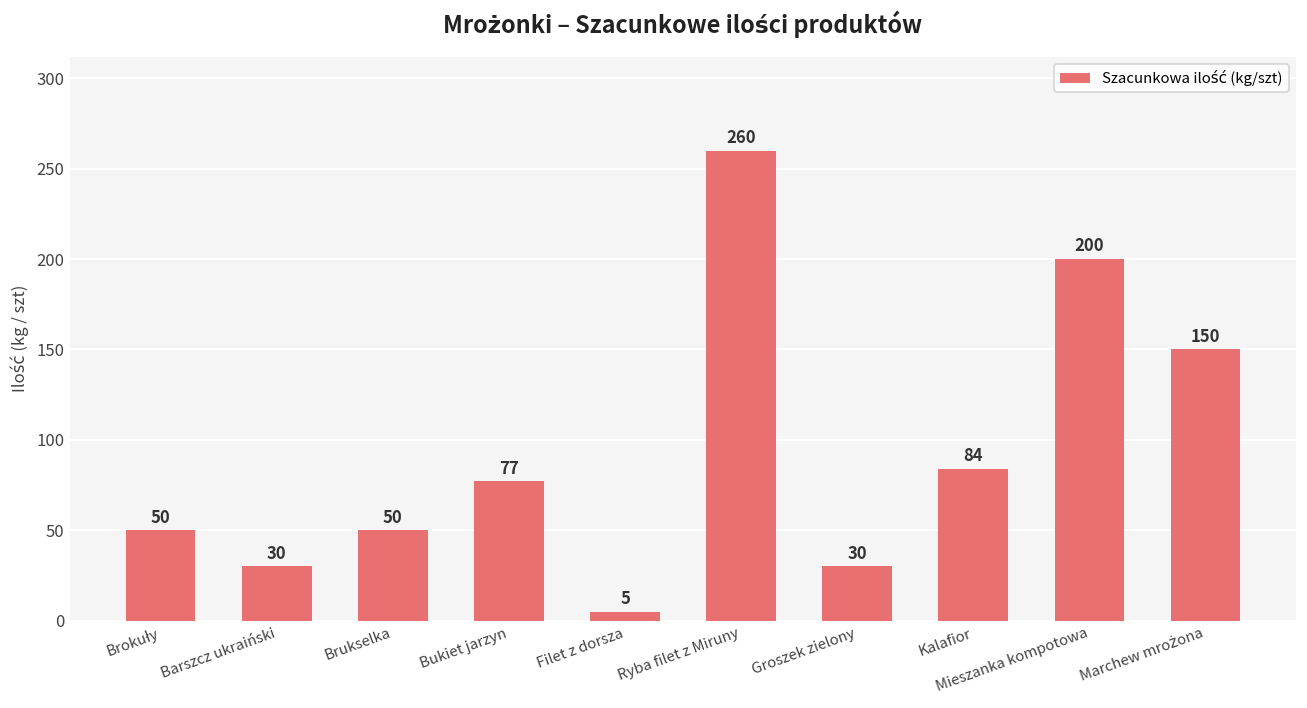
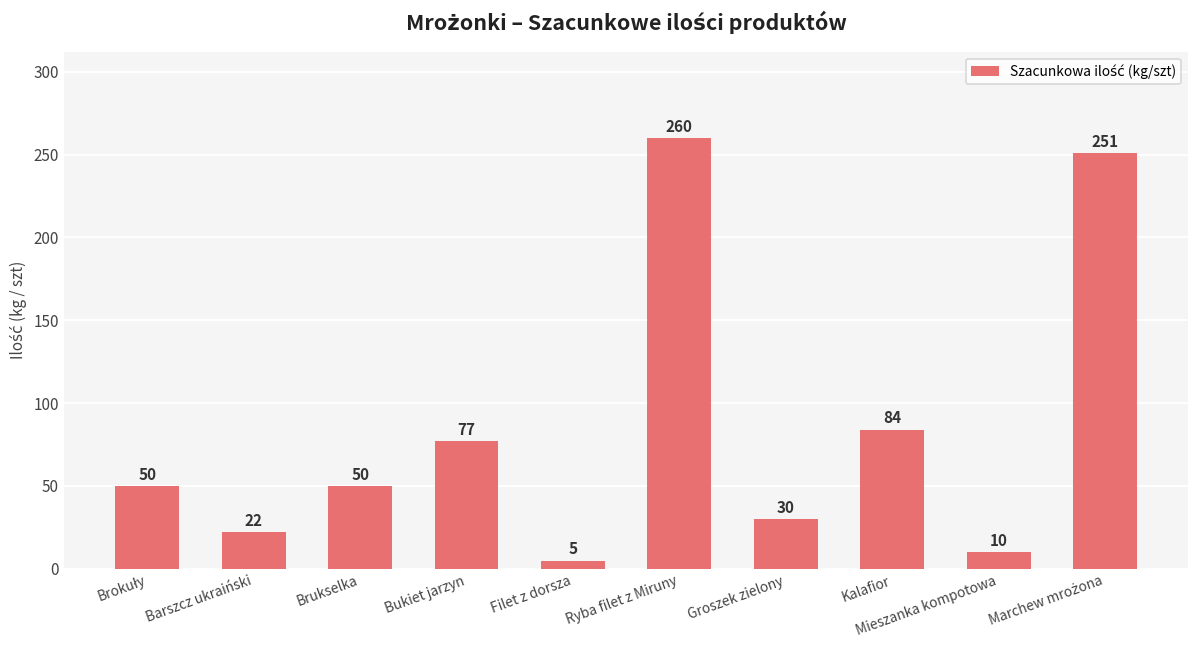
  {
    "Brokuły": 50,
-   "Barszcz ukraiński": 30,
+   "Barszcz ukraiński": 22,
    "Brukselka": 50,
    "Bukiet jarzyn": 77,
    "Filet z dorsza": 5,
    "Ryba filet z Miruny": 260,
    "Groszek zielony": 30,
    "Kalafior": 84,
-   "Mieszanka kompotowa": 200,
-   "Marchew mrożona": 150
+   "Mieszanka kompotowa": 10,
+   "Marchew mrożona": 251
  }
